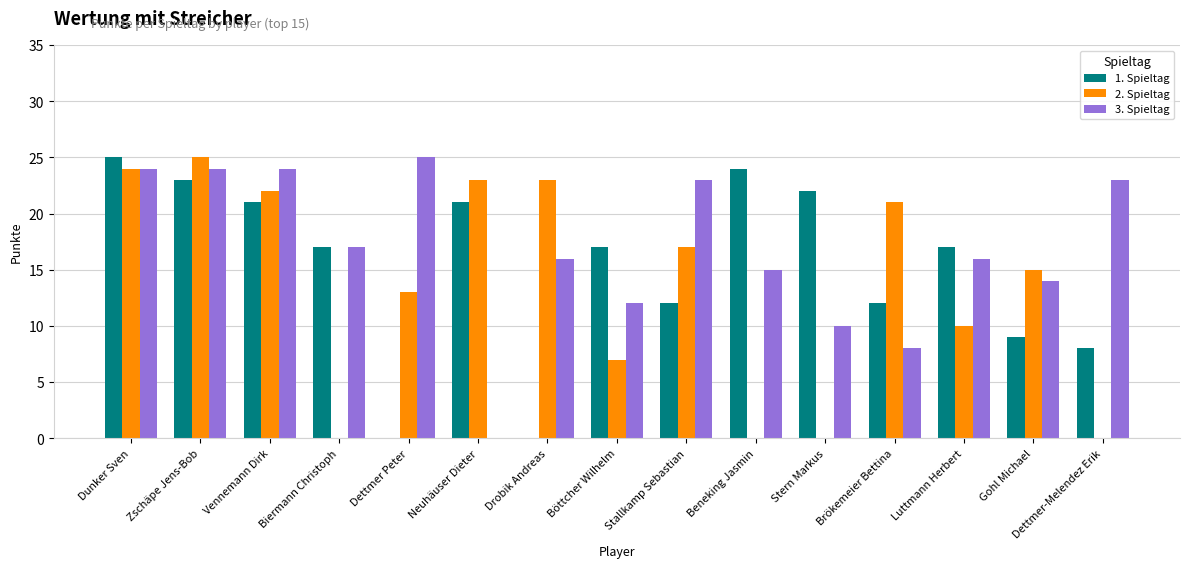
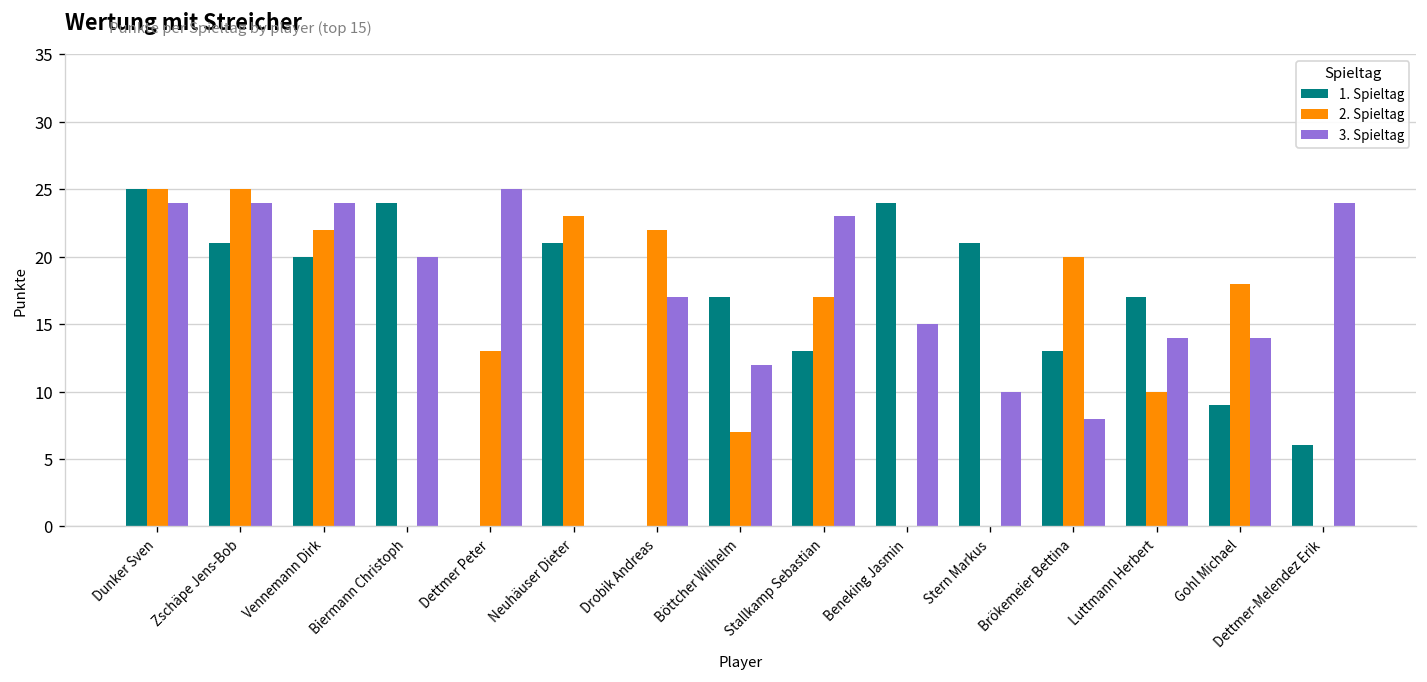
  {
    "1. Spieltag": {
      "Dunker Sven": 25,
-     "Zschäpe Jens-Bob": 23,
-     "Vennemann Dirk": 21,
-     "Biermann Christoph": 17,
+     "Zschäpe Jens-Bob": 21,
+     "Vennemann Dirk": 20,
+     "Biermann Christoph": 24,
      "Dettmer Peter": 0,
      "Neuhäuser Dieter": 21,
      "Drobik Andreas": 0,
      "Böttcher Wilhelm": 17,
-     "Stallkamp Sebastian": 12,
+     "Stallkamp Sebastian": 13,
      "Beneking Jasmin": 24,
-     "Stern Markus": 22,
-     "Brökemeier Bettina": 12,
+     "Stern Markus": 21,
+     "Brökemeier Bettina": 13,
      "Luttmann Herbert": 17,
      "Gohl Michael": 9,
-     "Dettmer-Melendez Erik": 8
+     "Dettmer-Melendez Erik": 6
    },
    "2. Spieltag": {
-     "Dunker Sven": 24,
+     "Dunker Sven": 25,
      "Zschäpe Jens-Bob": 25,
      "Vennemann Dirk": 22,
      "Biermann Christoph": 0,
      "Dettmer Peter": 13,
      "Neuhäuser Dieter": 23,
-     "Drobik Andreas": 23,
+     "Drobik Andreas": 22,
      "Böttcher Wilhelm": 7,
      "Stallkamp Sebastian": 17,
      "Beneking Jasmin": 0,
      "Stern Markus": 0,
-     "Brökemeier Bettina": 21,
+     "Brökemeier Bettina": 20,
      "Luttmann Herbert": 10,
-     "Gohl Michael": 15,
+     "Gohl Michael": 18,
      "Dettmer-Melendez Erik": 0
    },
    "3. Spieltag": {
      "Dunker Sven": 24,
      "Zschäpe Jens-Bob": 24,
      "Vennemann Dirk": 24,
-     "Biermann Christoph": 17,
+     "Biermann Christoph": 20,
      "Dettmer Peter": 25,
      "Neuhäuser Dieter": 0,
-     "Drobik Andreas": 16,
+     "Drobik Andreas": 17,
      "Böttcher Wilhelm": 12,
      "Stallkamp Sebastian": 23,
      "Beneking Jasmin": 15,
      "Stern Markus": 10,
      "Brökemeier Bettina": 8,
-     "Luttmann Herbert": 16,
+     "Luttmann Herbert": 14,
      "Gohl Michael": 14,
-     "Dettmer-Melendez Erik": 23
+     "Dettmer-Melendez Erik": 24
    }
  }
